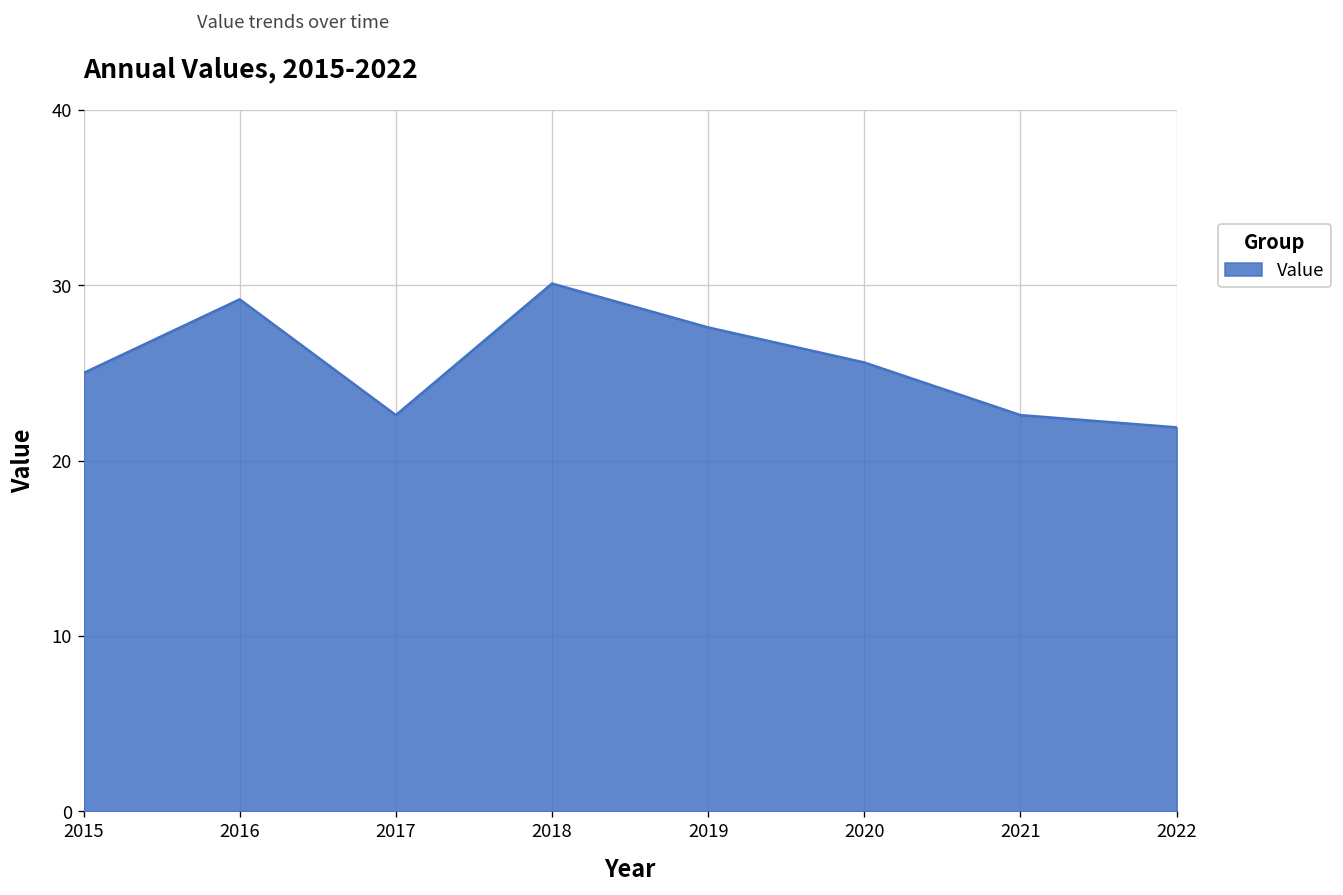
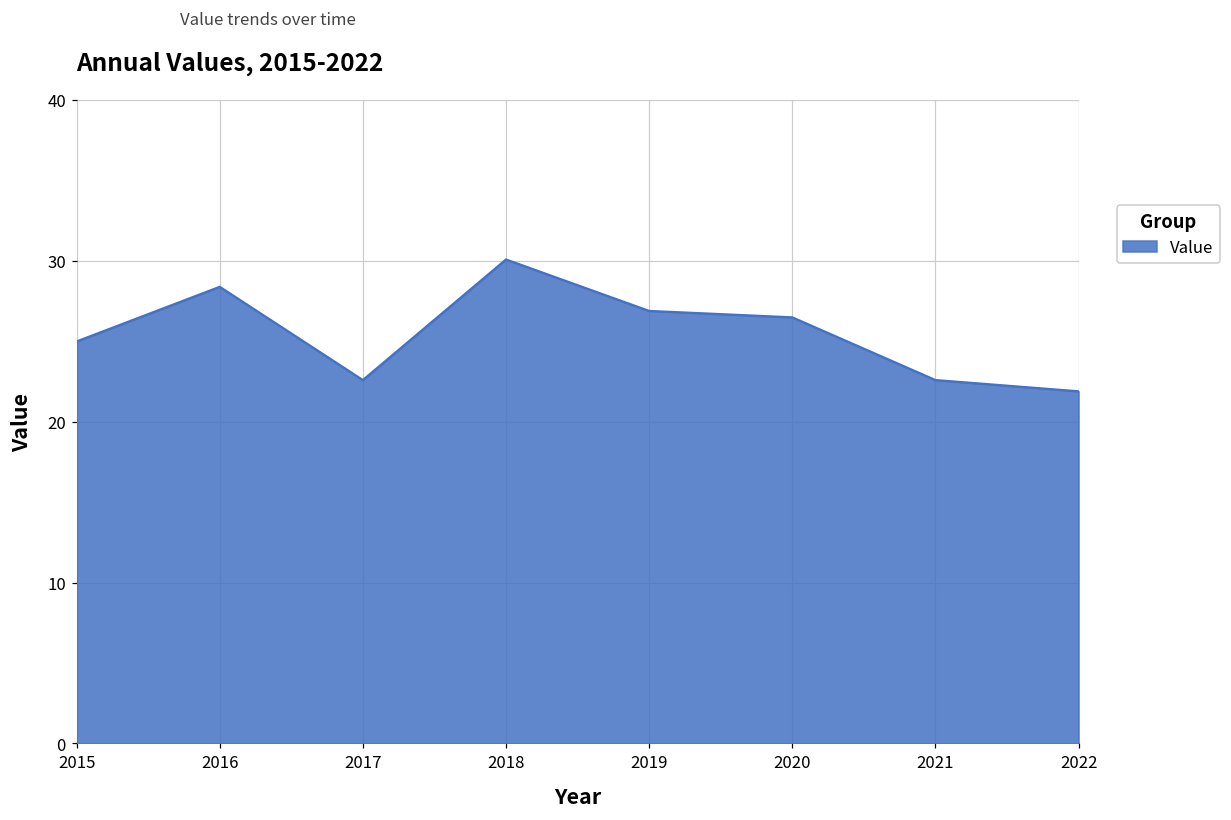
  {
    "2015": 25.0,
-   "2016": 29.2,
+   "2016": 28.4,
    "2017": 22.6,
    "2018": 30.1,
-   "2019": 27.6,
-   "2020": 25.6,
+   "2019": 26.9,
+   "2020": 26.5,
    "2021": 22.6,
    "2022": 21.9
  }
